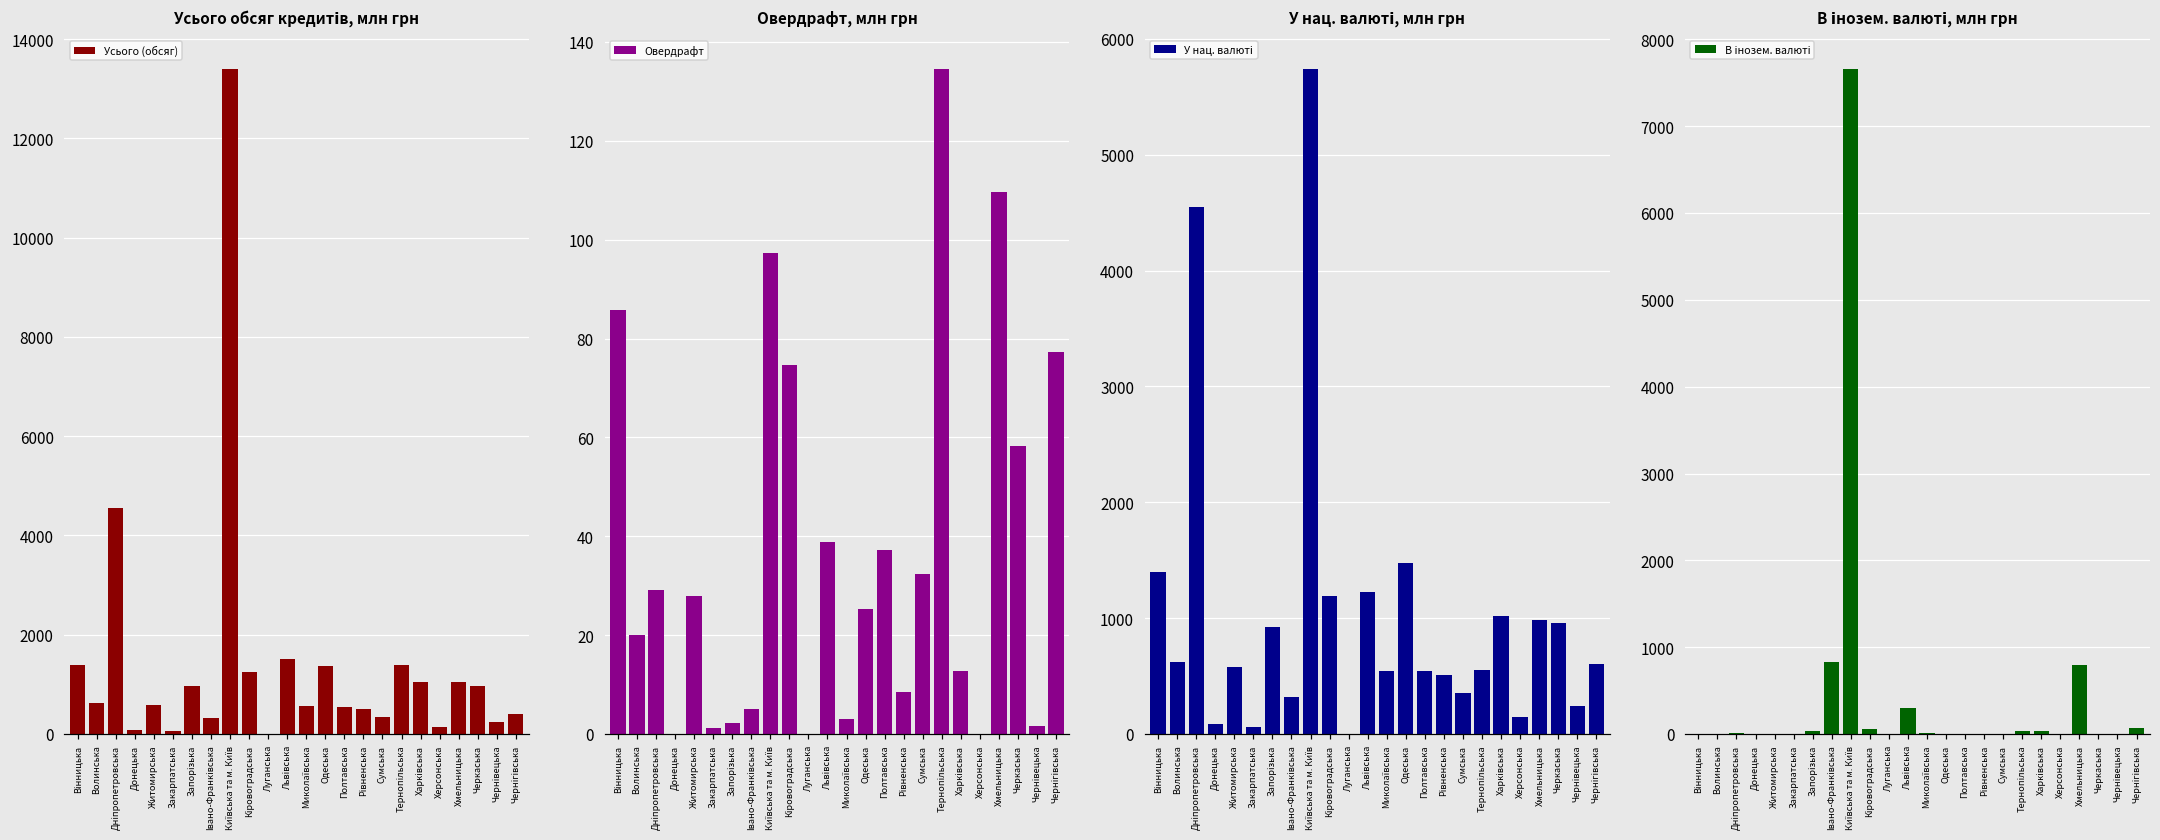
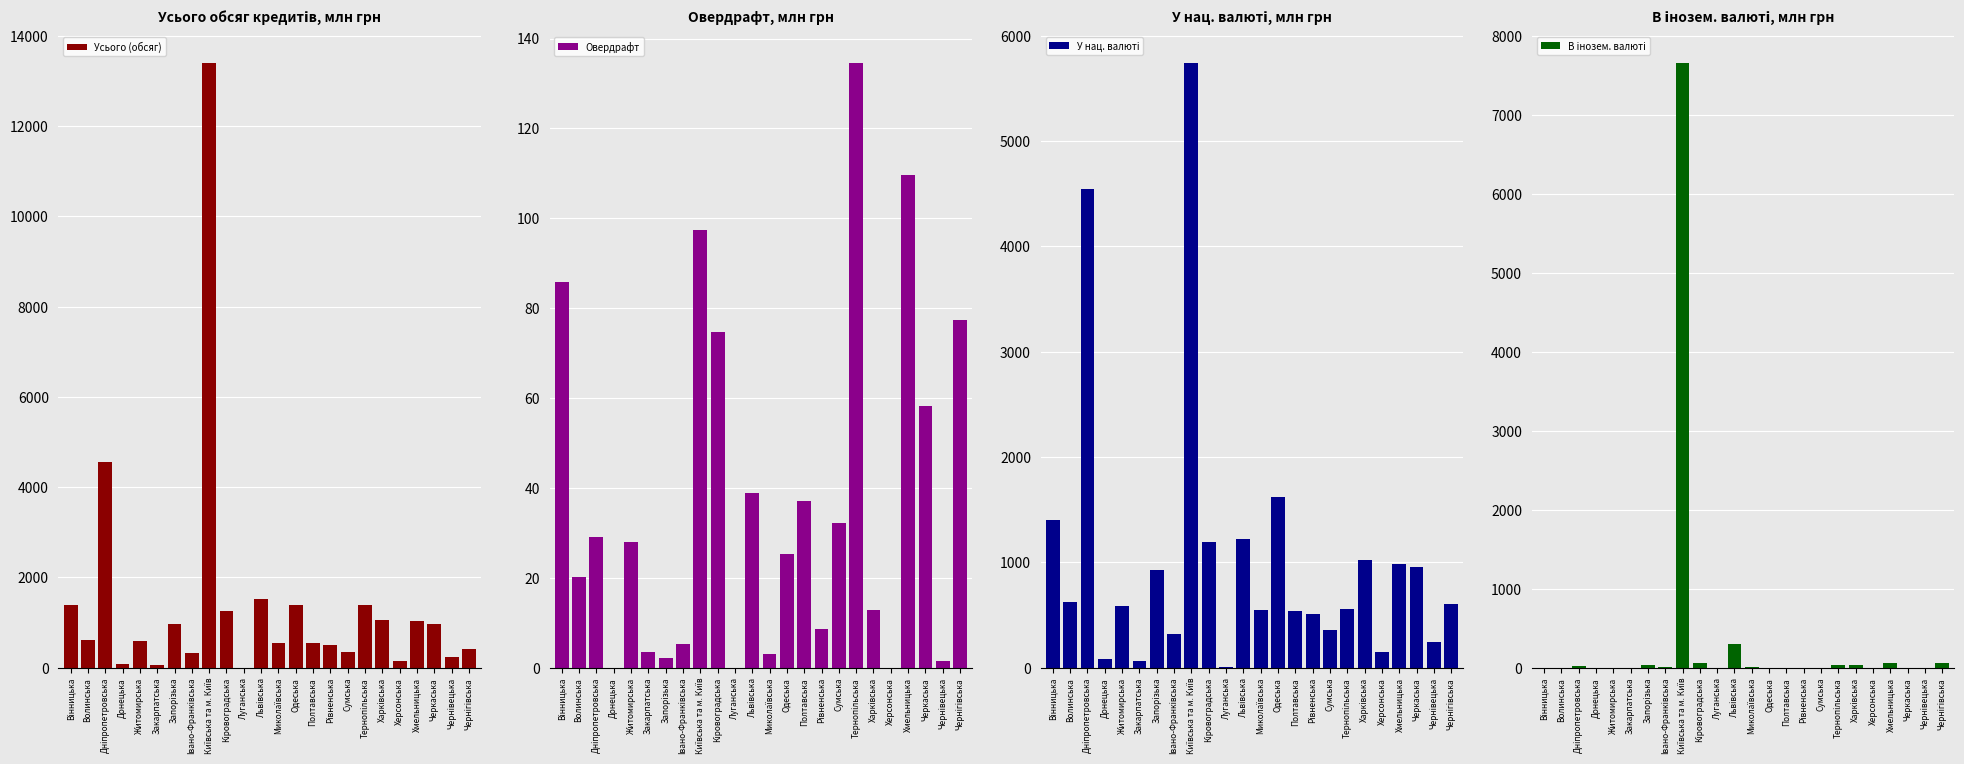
  {
    "Усього обсяг кредитів, млн грн": {
      "Вiнницька": 1400,
      "Волинська": 600,
      "Днiпропетровська": 4600,
      "Донецька": 100,
      "Житомирська": 600,
      "Закарпатська": 100,
      "Запорiзька": 1000,
      "Iвано-Франкiвська": 300,
      "Київська та м. Київ": 13400,
      "Кiровоградська": 1300,
      "Львiвська": 1500,
      "Миколаївська": 600,
      "Одеська": 1400,
      "Полтавська": 500,
      "Рiвненська": 500,
      "Сумська": 400,
      "Тернопiльська": 1400,
      "Харкiвська": 1100,
      "Херсонська": 100,
      "Хмельницька": 1000,
      "Черкаська": 1000,
      "Чернiвецька": 200,
      "Чернiгiвська": 400
    },
    "Овердрафт, млн грн": {
      "Вiнницька": 86,
      "Волинська": 20,
      "Днiпропетровська": 29,
      "Житомирська": 28,
-     "Закарпатська": 1,
+     "Закарпатська": 3,
      "Запорiзька": 2,
      "Iвано-Франкiвська": 5,
      "Київська та м. Київ": 97,
      "Кiровоградська": 75,
      "Львiвська": 39,
      "Миколаївська": 3,
      "Одеська": 25,
      "Полтавська": 37,
      "Рiвненська": 9,
      "Сумська": 32,
      "Тернопiльська": 135,
      "Харкiвська": 13,
      "Хмельницька": 110,
      "Черкаська": 58,
      "Чернiвецька": 2,
      "Чернiгiвська": 77
    },
    "У нац. валюті, млн грн": {
      "Вiнницька": 1400,
      "Волинська": 620,
      "Днiпропетровська": 4550,
      "Донецька": 80,
      "Житомирська": 580,
      "Закарпатська": 60,
      "Запорiзька": 920,
      "Iвано-Франкiвська": 320,
      "Київська та м. Київ": 5740,
      "Кiровоградська": 1190,
      "Львiвська": 1220,
      "Миколаївська": 550,
-     "Одеська": 1480,
+     "Одеська": 1620,
      "Полтавська": 540,
      "Рiвненська": 510,
      "Сумська": 350,
      "Тернопiльська": 550,
      "Харкiвська": 1020,
      "Херсонська": 140,
      "Хмельницька": 980,
      "Черкаська": 960,
      "Чернiвецька": 250,
      "Чернiгiвська": 600
    },
    "В інозем. валюті, млн грн": {
      "Вiнницька": 0,
      "Волинська": 0,
      "Донецька": 0,
      "Житомирська": 0,
      "Закарпатська": 0,
      "Запорiзька": 0,
-     "Iвано-Франкiвська": 800,
+     "Iвано-Франкiвська": 0,
      "Київська та м. Київ": 7700,
      "Кiровоградська": 100,
      "Луганська": 0,
      "Львiвська": 300,
      "Одеська": 0,
      "Полтавська": 0,
      "Рiвненська": 0,
      "Сумська": 0,
      "Тернопiльська": 0,
      "Харкiвська": 0,
      "Херсонська": 0,
-     "Хмельницька": 800,
+     "Хмельницька": 100,
      "Черкаська": 0,
      "Чернiвецька": 0,
      "Чернiгiвська": 100
    }
  }
